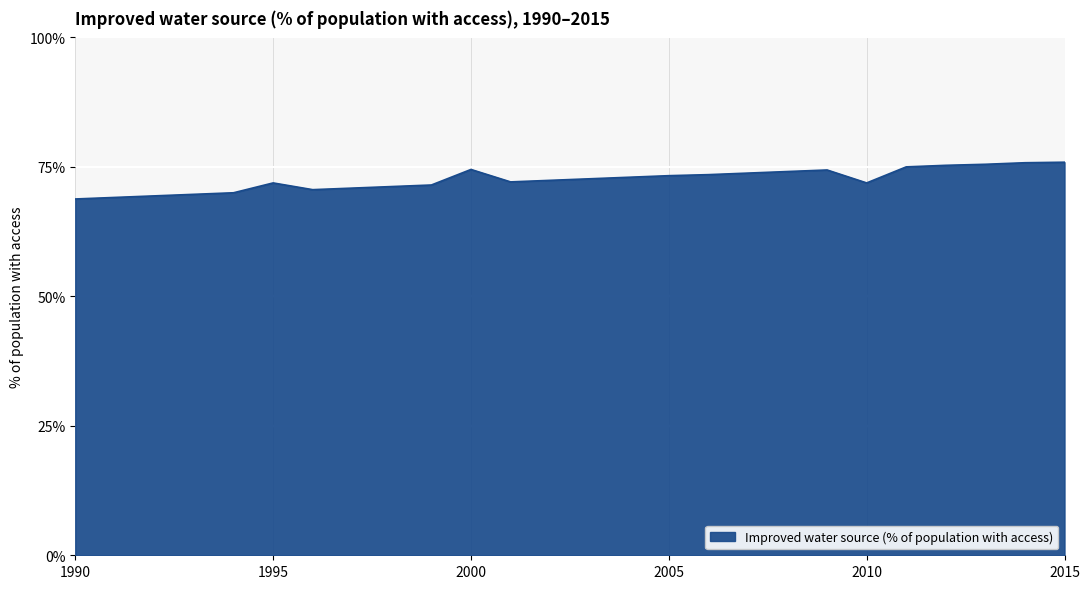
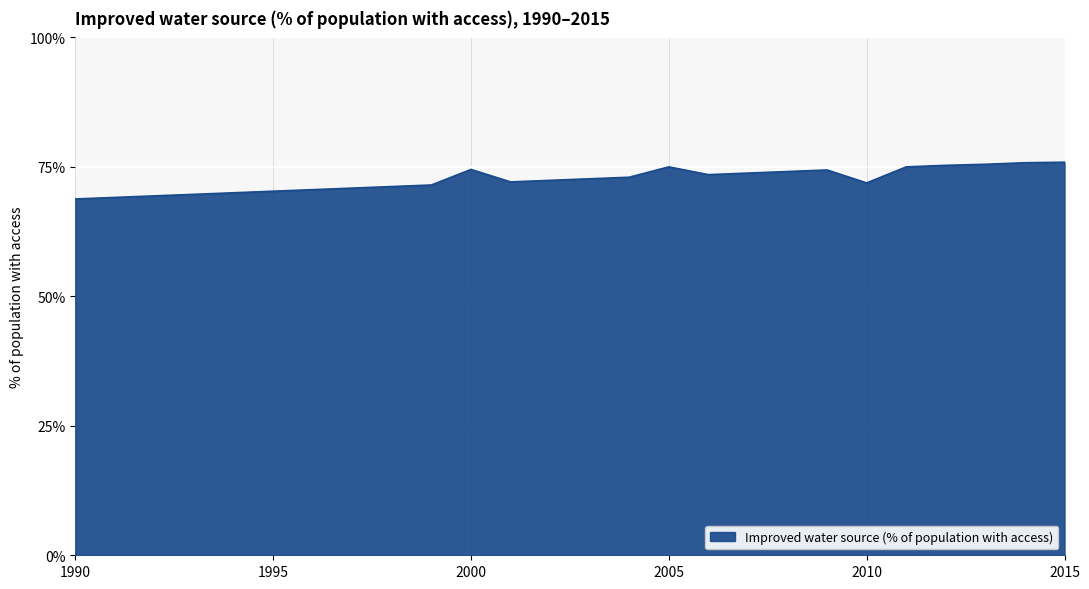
  {
    "1990": "69%",
-   "1995": "72%",
+   "1995": "70%",
    "2000": "75%",
-   "2005": "73%",
+   "2005": "75%",
    "2010": "72%",
    "2015": "76%"
  }
